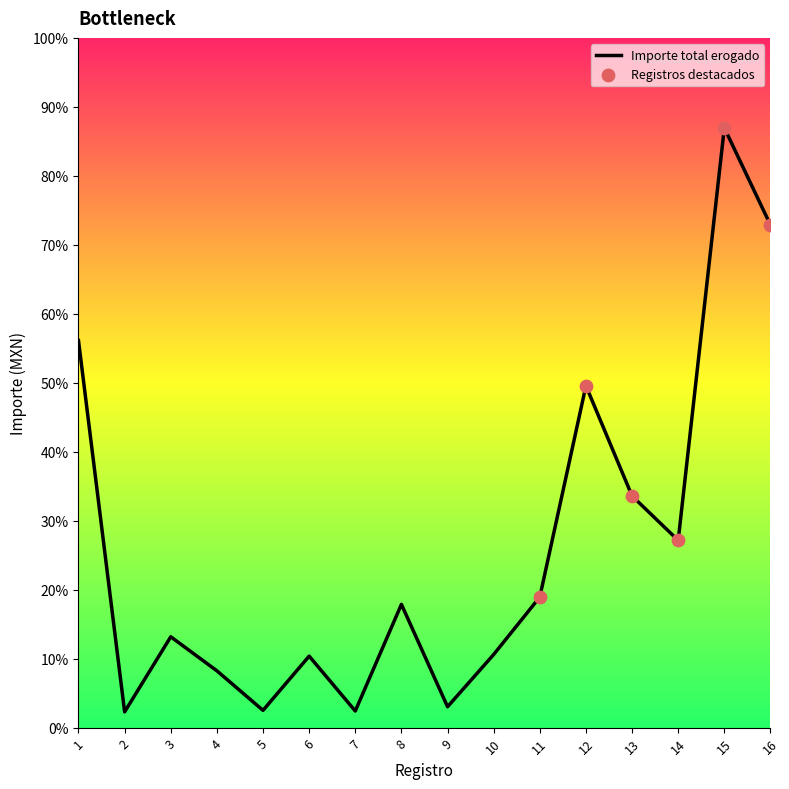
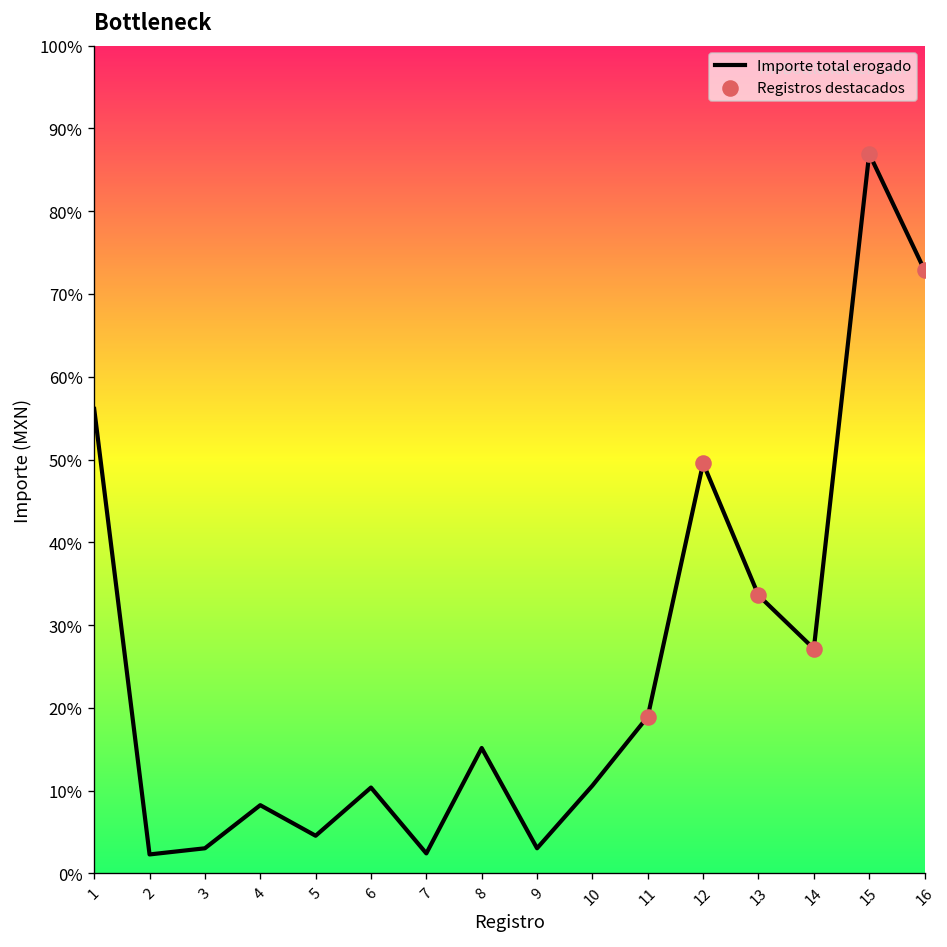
  {
    "Importe total erogado": {
      "1": "56%",
      "2": "2%",
-     "3": "13%",
+     "3": "3%",
      "4": "8%",
-     "5": "3%",
+     "5": "5%",
      "6": "10%",
      "7": "2%",
-     "8": "18%",
+     "8": "15%",
      "9": "3%",
      "10": "11%"
    }
  }
